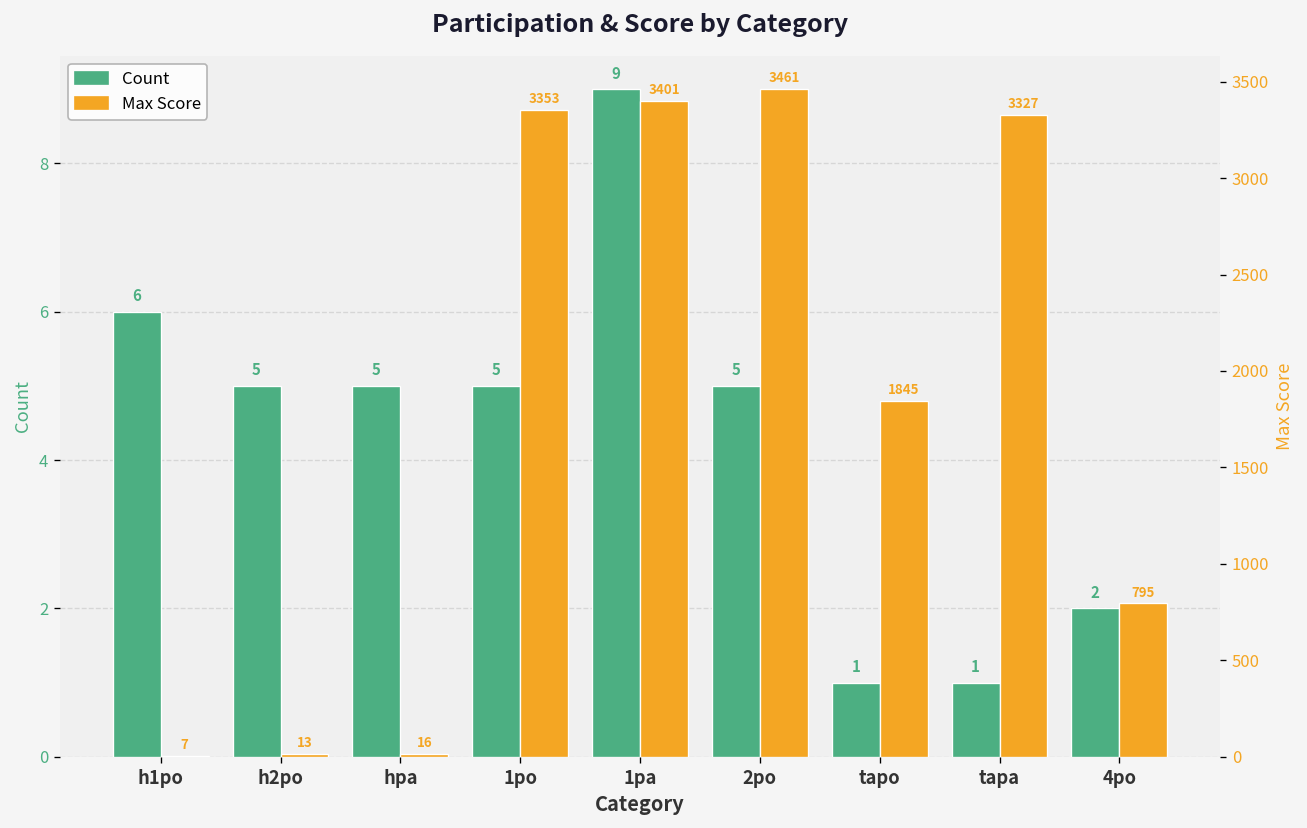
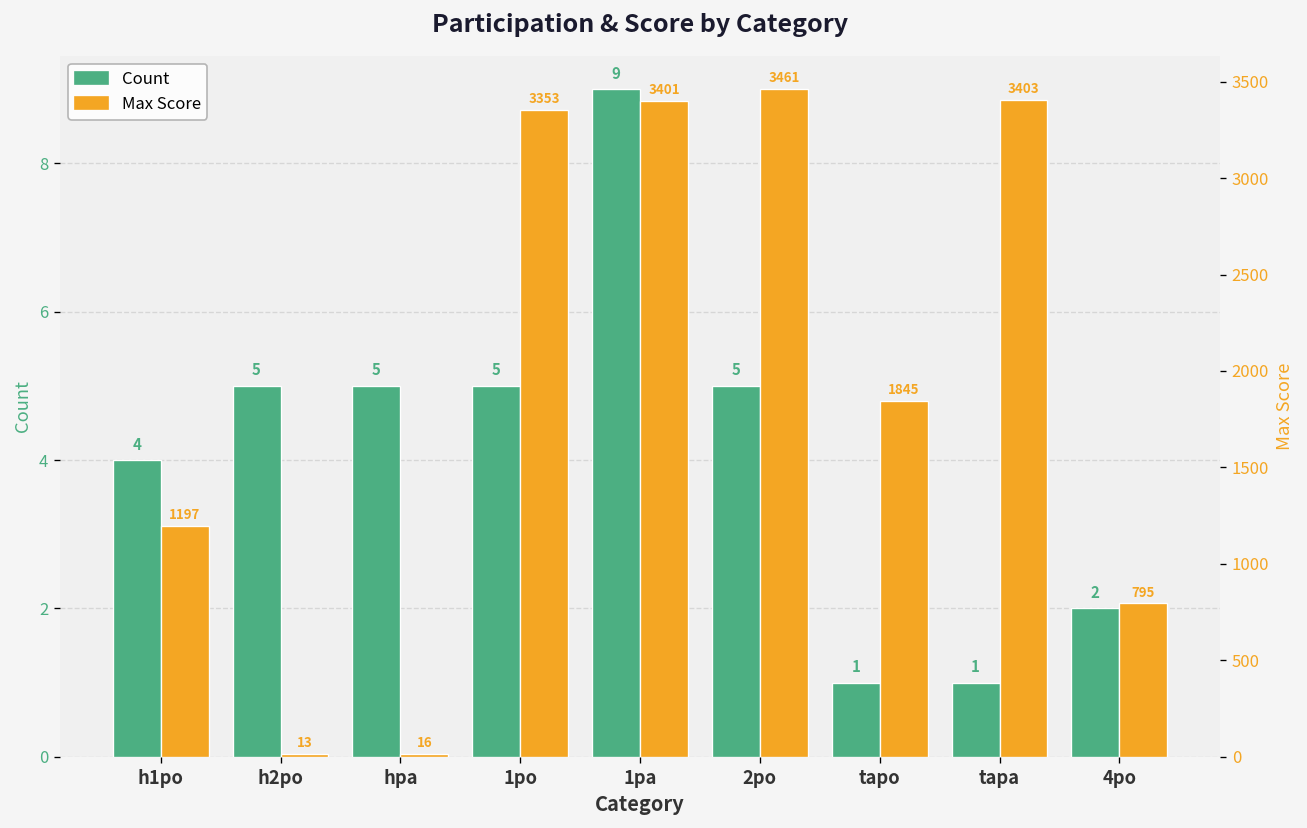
  {
    "Count": {
-     "h1po": 6,
+     "h1po": 4,
      "h2po": 5,
      "hpa": 5,
      "1po": 5,
      "1pa": 9,
      "2po": 5,
      "tapo": 1,
      "tapa": 1,
      "4po": 2
    },
    "Max Score": {
-     "h1po": 7,
+     "h1po": 1197,
      "h2po": 13,
      "hpa": 16,
      "1po": 3353,
      "1pa": 3401,
      "2po": 3461,
      "tapo": 1845,
-     "tapa": 3327,
+     "tapa": 3403,
      "4po": 795
    }
  }
